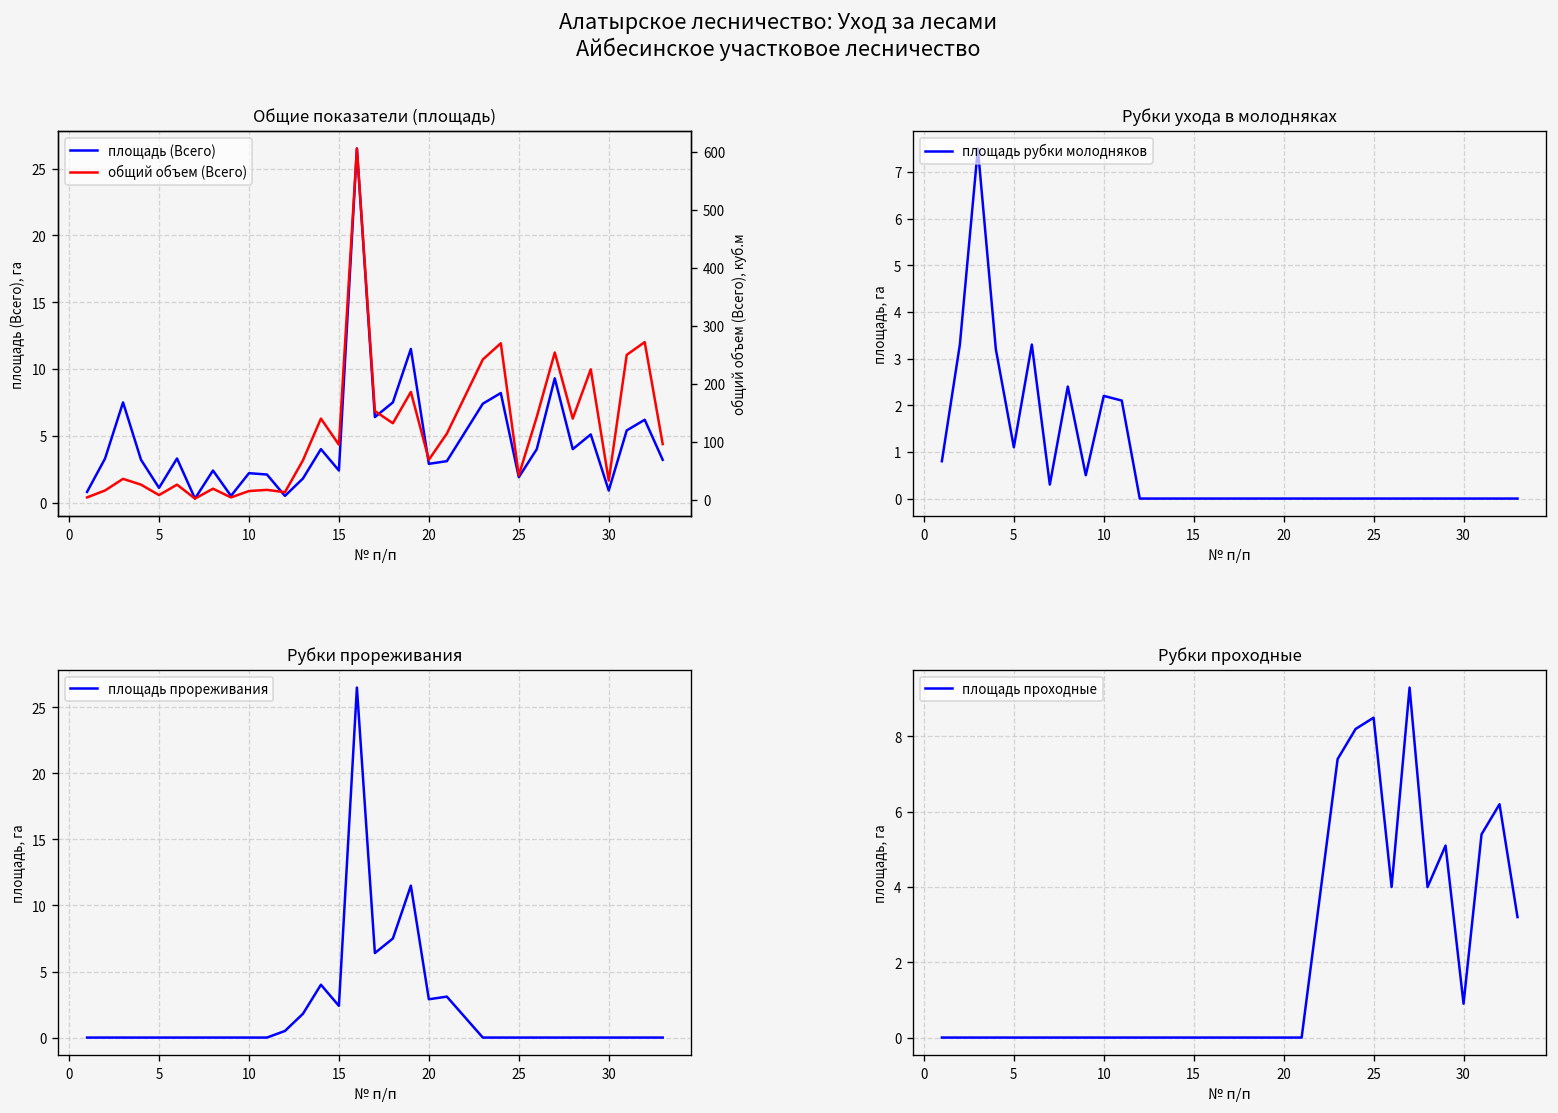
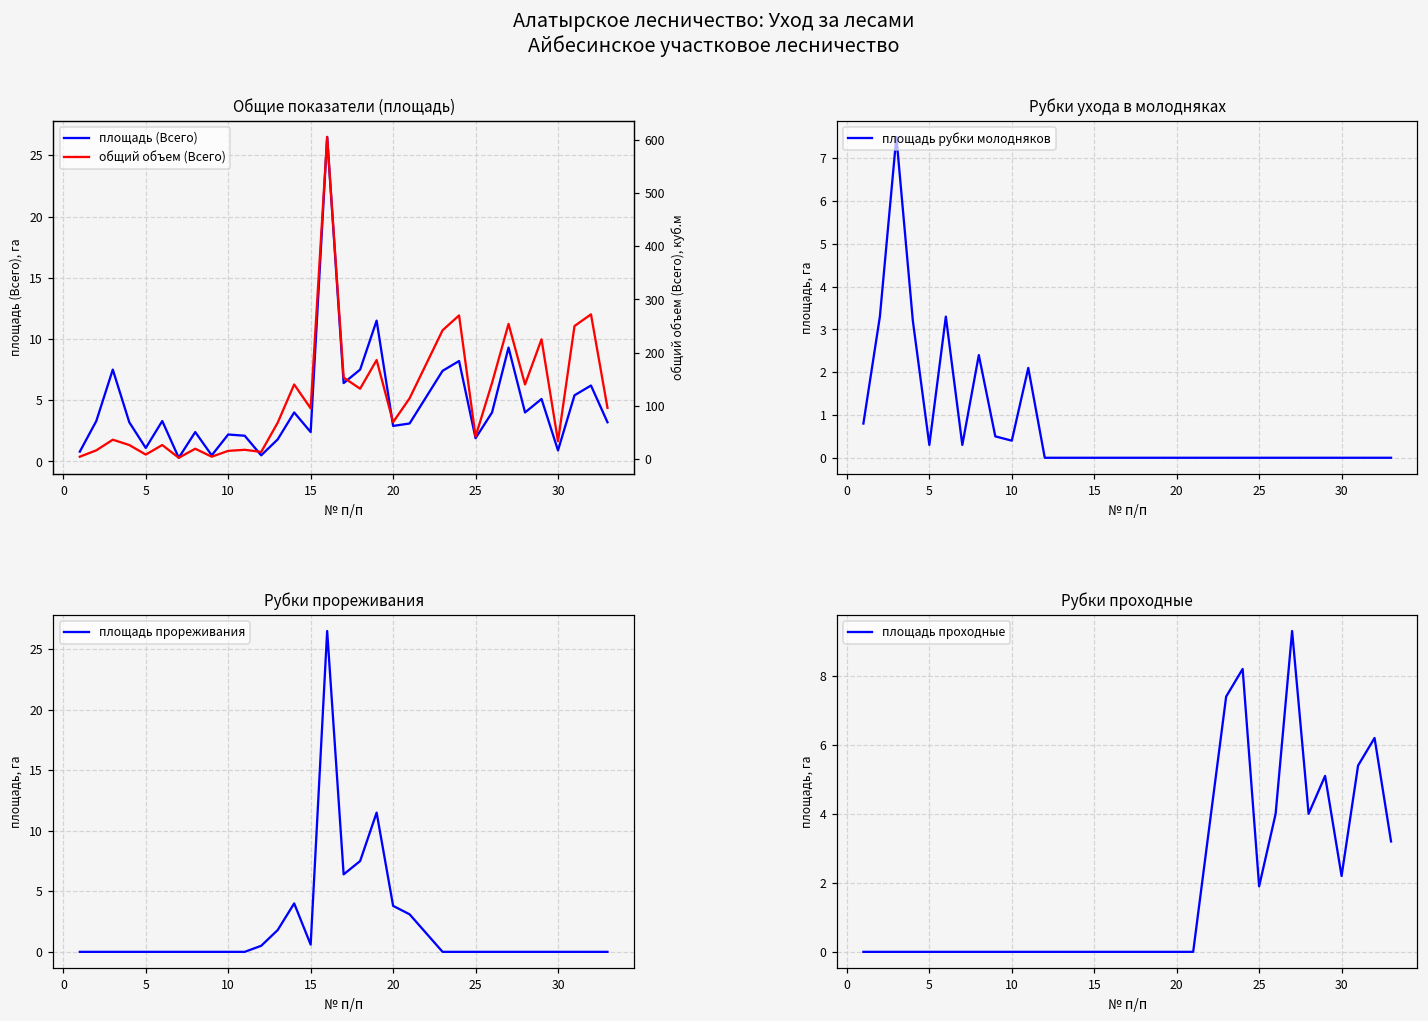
  {
    "Рубки ухода в молодняках": {
-     "5": 1.1,
-     "10": 2.2,
+     "5": 0.3,
+     "10": 0.4,
      "15": 0.0,
      "20": 0.0,
      "25": 0.0,
      "30": 0.0
    },
    "Рубки прореживания": {
      "5": 0.0,
      "10": 0.0,
-     "15": 2.4,
-     "20": 2.9,
+     "15": 0.6,
+     "20": 3.8,
      "25": 0.0,
      "30": 0.0
    },
    "Рубки проходные": {
      "5": 0.0,
      "10": 0.0,
      "15": 0.0,
      "20": 0.0,
-     "25": 8.5,
-     "30": 0.9
+     "25": 1.9,
+     "30": 2.2
    }
  }
